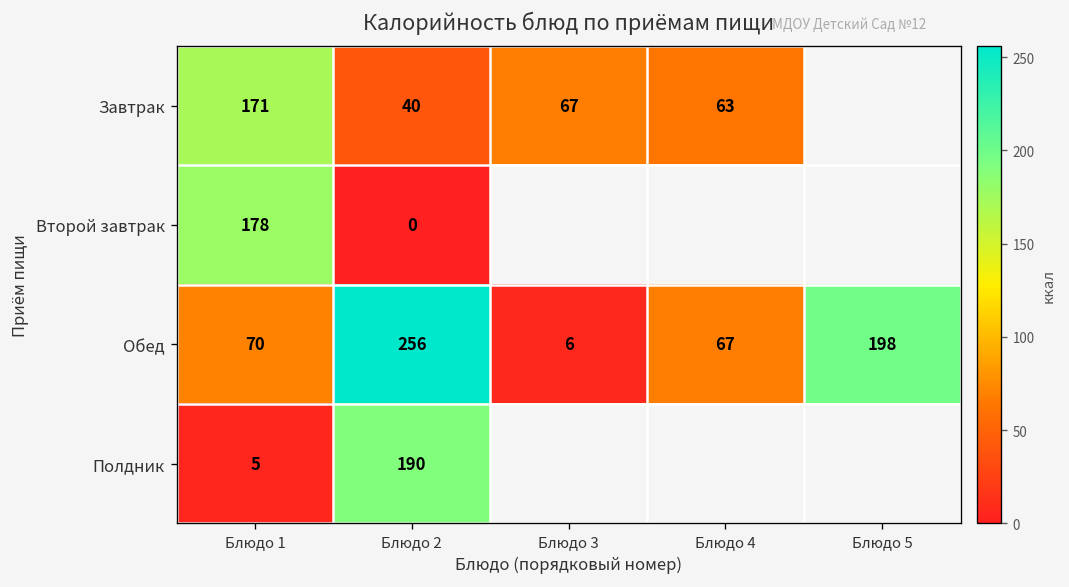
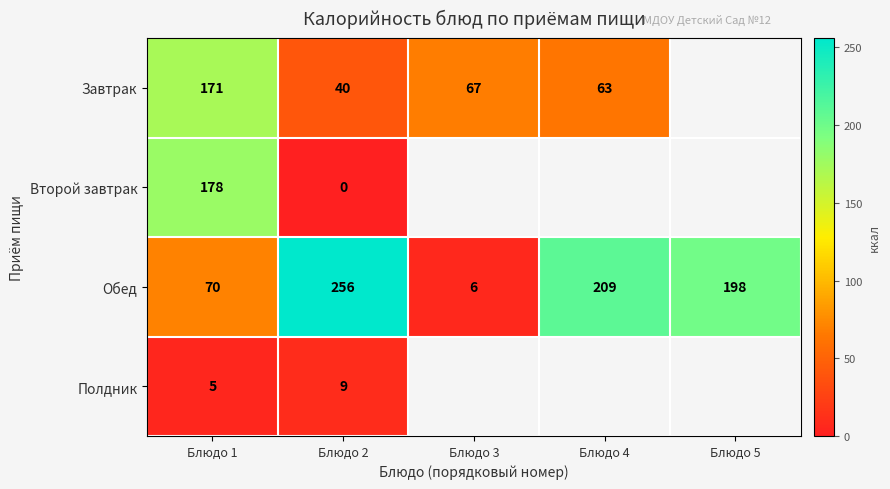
  {
    "Завтрак": {
      "Блюдо 1": 171,
      "Блюдо 2": 40,
      "Блюдо 3": 67,
      "Блюдо 4": 63
    },
    "Второй завтрак": {
      "Блюдо 1": 178,
      "Блюдо 2": 0
    },
    "Обед": {
      "Блюдо 1": 70,
      "Блюдо 2": 256,
      "Блюдо 3": 6,
-     "Блюдо 4": 67,
+     "Блюдо 4": 209,
      "Блюдо 5": 198
    },
    "Полдник": {
      "Блюдо 1": 5,
-     "Блюдо 2": 190
+     "Блюдо 2": 9
    }
  }
